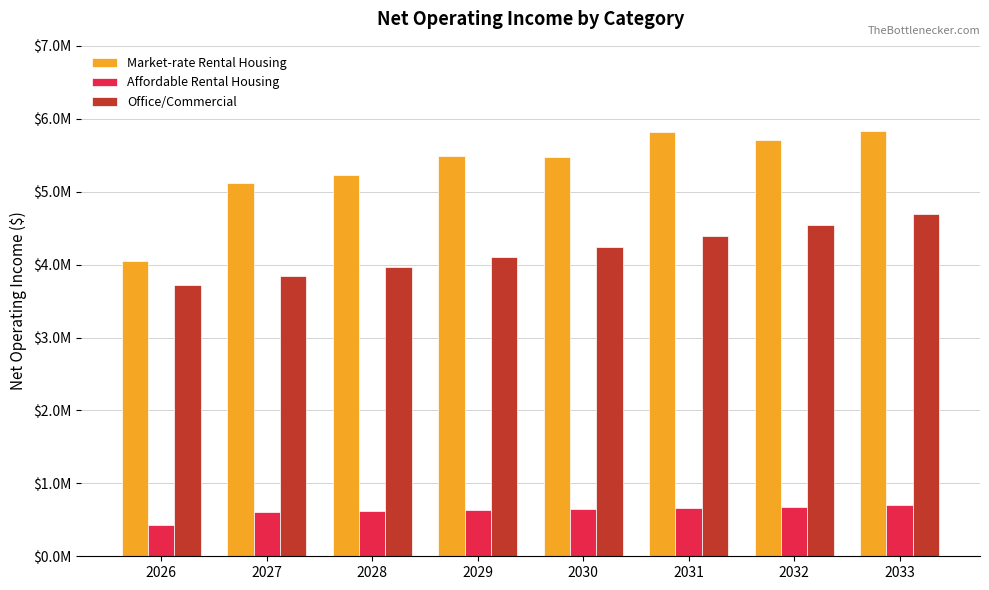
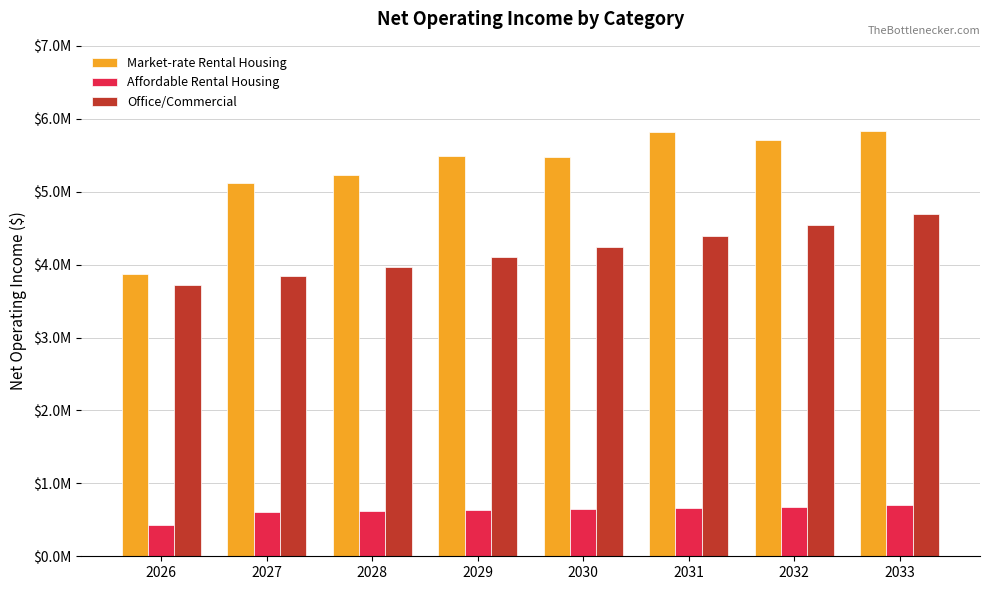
  {
    "Market-rate Rental Housing": {
-     "2026": "$4100000",
+     "2026": "$3900000",
      "2027": "$5100000",
      "2028": "$5200000",
      "2029": "$5500000",
      "2030": "$5500000",
      "2031": "$5800000",
      "2032": "$5700000",
      "2033": "$5800000"
    }
  }
